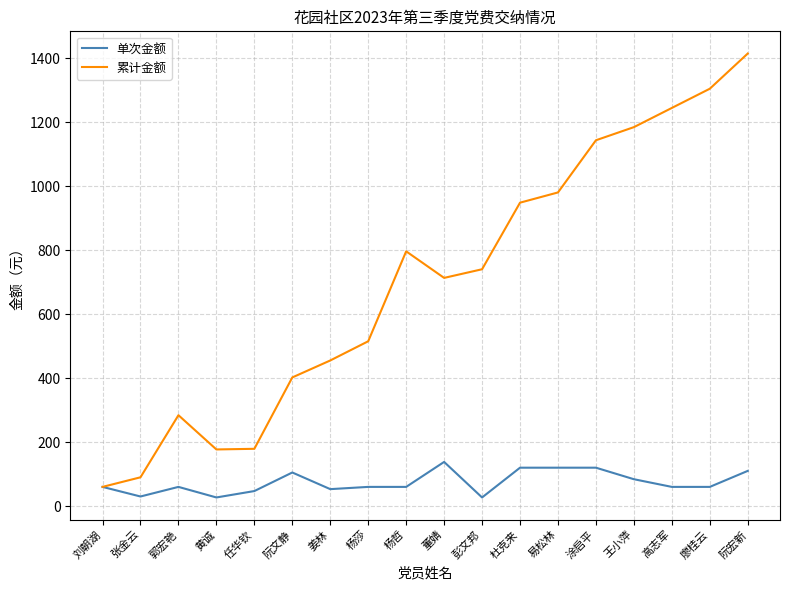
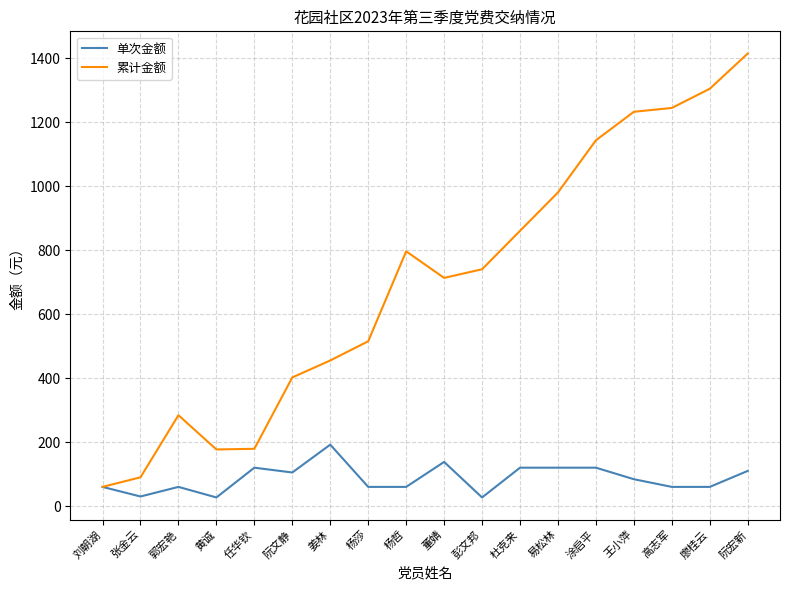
  {
    "单次金额": {
      "张金云": 30,
      "郭宏艳": 60,
      "黄诚": 30,
-     "任华钦": 50,
+     "任华钦": 120,
      "阮文静": 110,
-     "姜林": 50,
+     "姜林": 190,
      "杨莎": 60,
      "杨哲": 60,
      "董婧": 140,
      "彭文邦": 30,
      "杜克来": 120,
      "易松林": 120,
      "涂启平": 120,
      "王小萍": 80,
      "高志军": 60,
      "廖桂云": 60,
      "阮宏新": 110
    },
    "累计金额": {
      "张金云": 90,
      "郭宏艳": 280,
      "黄诚": 180,
      "任华钦": 180,
      "阮文静": 400,
      "姜林": 460,
      "杨莎": 520,
      "杨哲": 800,
      "董婧": 710,
      "彭文邦": 740,
-     "杜克来": 950,
+     "杜克来": 860,
      "易松林": 980,
      "涂启平": 1140,
-     "王小萍": 1180,
+     "王小萍": 1230,
      "高志军": 1240,
      "廖桂云": 1300,
      "阮宏新": 1410
    }
  }
